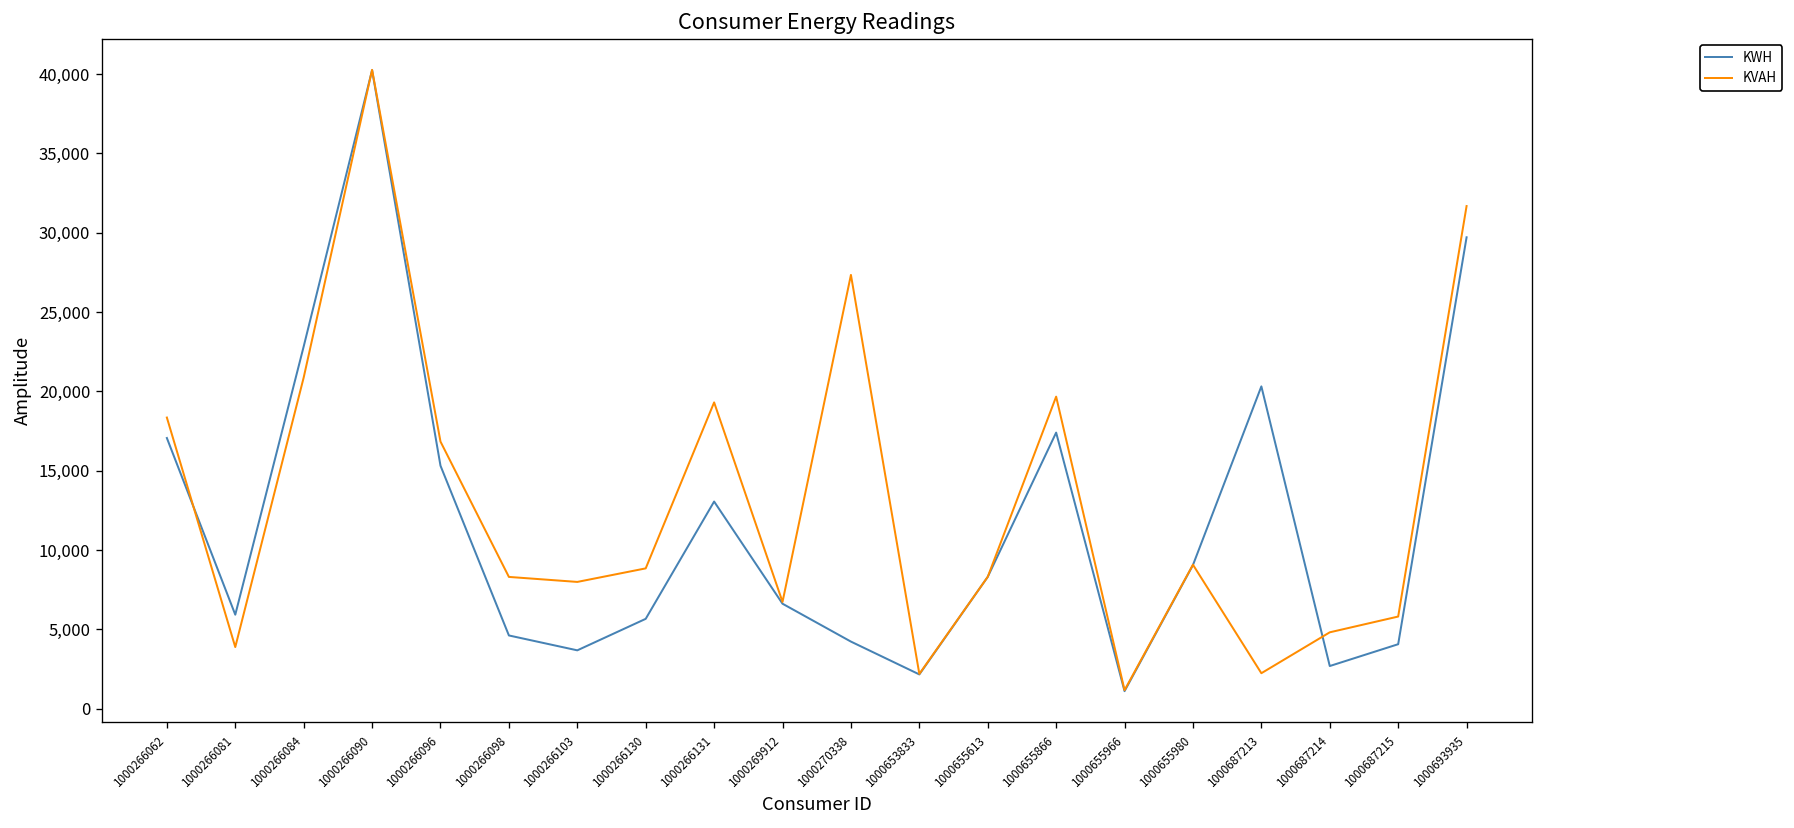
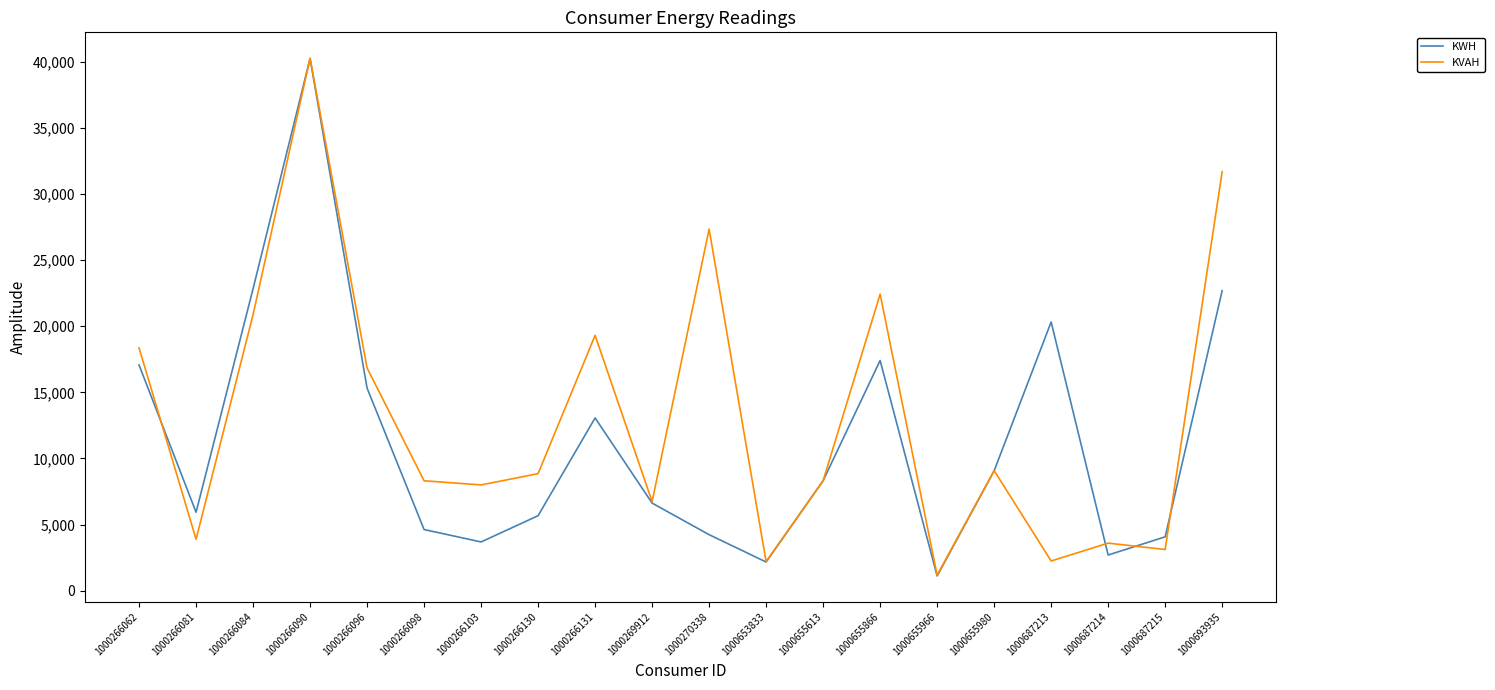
  {
    "KWH": {
      "1000266062": "17,100",
      "1000266081": "5,900",
      "1000266084": "22,800",
      "1000266096": "15,300",
      "1000266098": "4,600",
      "1000266103": "3,700",
      "1000266130": "5,700",
      "1000266131": "13,100",
      "1000270338": "4,200",
      "1000655866": "17,400",
      "1000687213": "20,300",
      "1000687214": "2,700",
      "1000687215": "4,100",
-     "1000693935": "29,700"
+     "1000693935": "22,700"
    },
    "KVAH": {
      "1000266062": "18,400",
      "1000266081": "3,900",
      "1000266084": "20,900",
      "1000266096": "16,800",
      "1000266098": "8,300",
      "1000266103": "8,000",
      "1000266130": "8,800",
      "1000266131": "19,300",
      "1000270338": "27,300",
-     "1000655866": "19,700",
+     "1000655866": "22,400",
      "1000687213": "2,200",
-     "1000687214": "4,800",
-     "1000687215": "5,800",
+     "1000687214": "3,600",
+     "1000687215": "3,100",
      "1000693935": "31,700"
    }
  }
